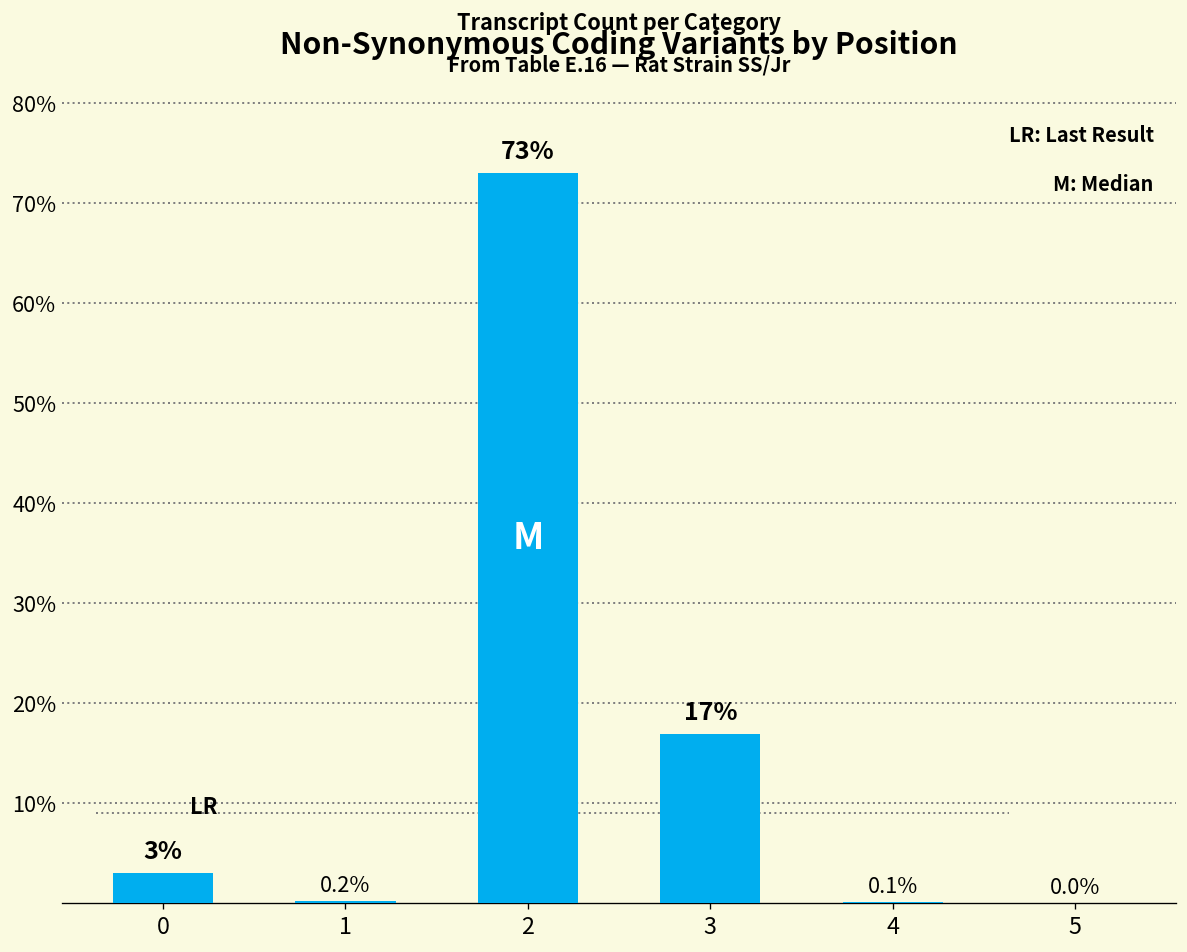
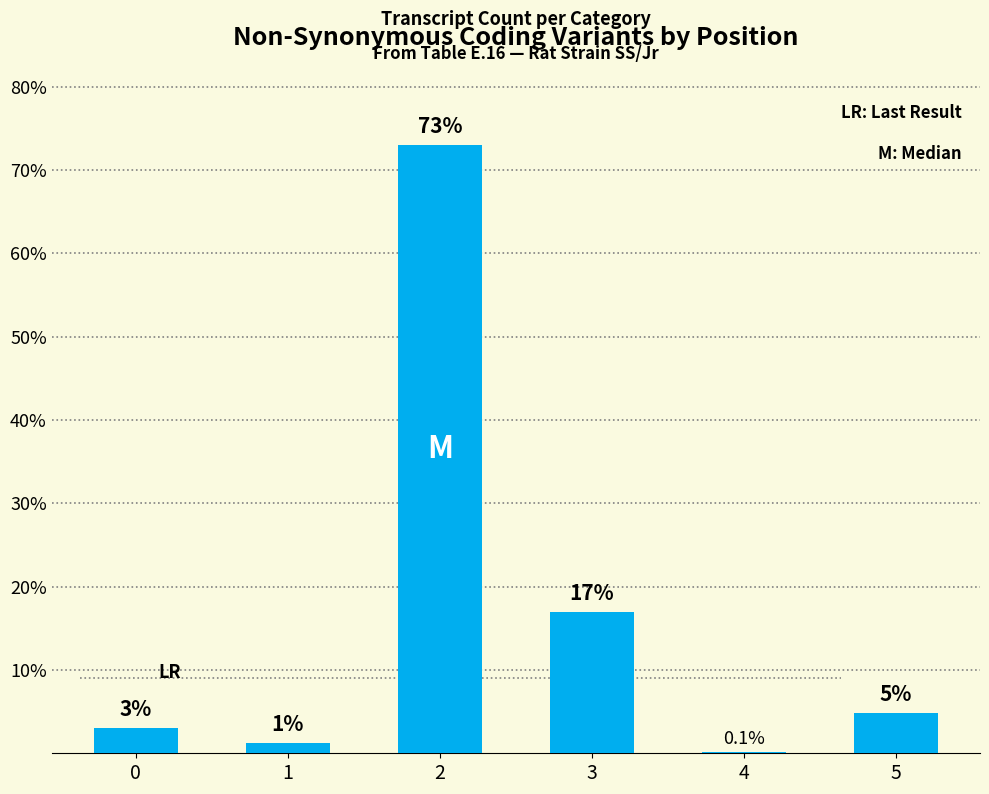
  {
    "0": "3%",
-   "1": "0.2%",
+   "1": "1%",
    "2": "73%",
    "3": "17%",
    "4": "0.1%",
-   "5": "0.0%"
+   "5": "5%"
  }
